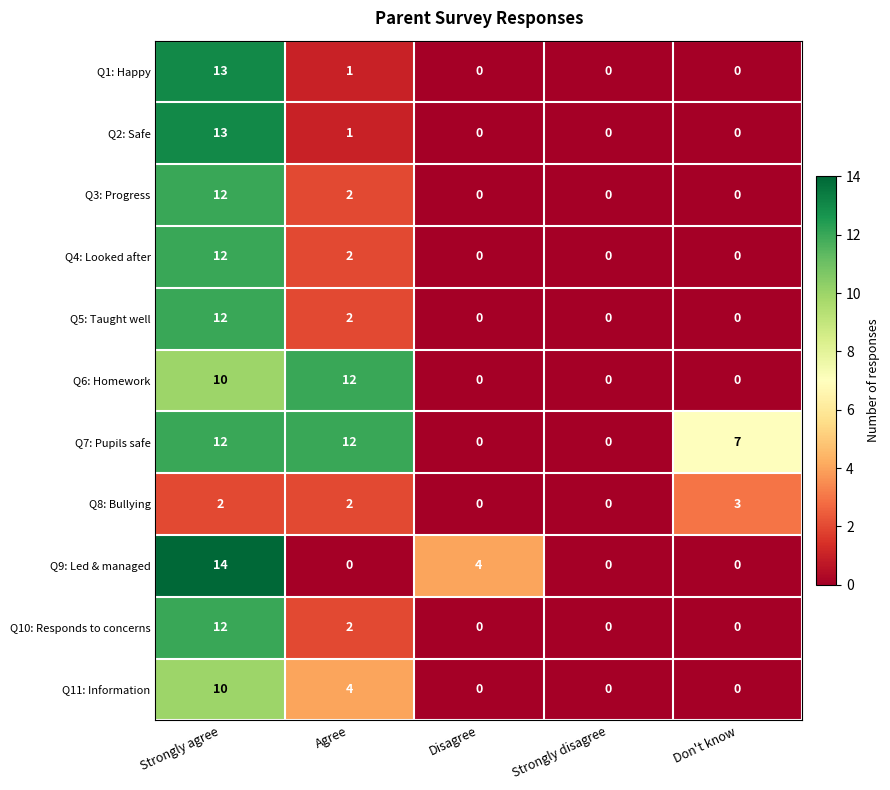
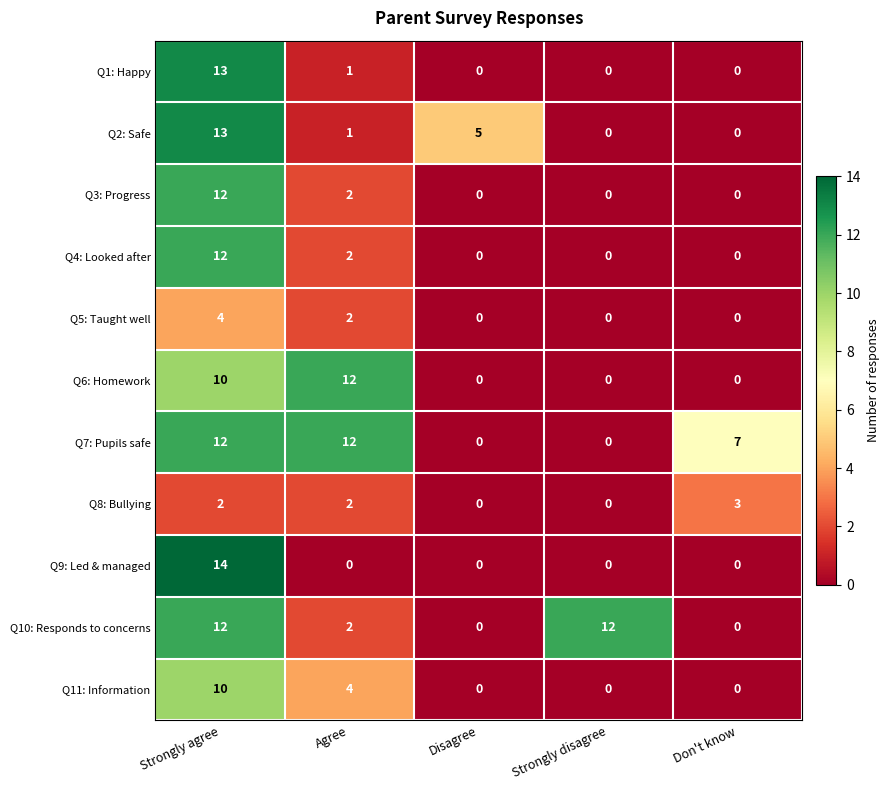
  {
    "Q1: Happy": {
      "Strongly agree": 13,
      "Agree": 1,
      "Disagree": 0,
      "Strongly disagree": 0,
      "Don't know": 0
    },
    "Q2: Safe": {
      "Strongly agree": 13,
      "Agree": 1,
-     "Disagree": 0,
+     "Disagree": 5,
      "Strongly disagree": 0,
      "Don't know": 0
    },
    "Q3: Progress": {
      "Strongly agree": 12,
      "Agree": 2,
      "Disagree": 0,
      "Strongly disagree": 0,
      "Don't know": 0
    },
    "Q4: Looked after": {
      "Strongly agree": 12,
      "Agree": 2,
      "Disagree": 0,
      "Strongly disagree": 0,
      "Don't know": 0
    },
    "Q5: Taught well": {
-     "Strongly agree": 12,
+     "Strongly agree": 4,
      "Agree": 2,
      "Disagree": 0,
      "Strongly disagree": 0,
      "Don't know": 0
    },
    "Q6: Homework": {
      "Strongly agree": 10,
      "Agree": 12,
      "Disagree": 0,
      "Strongly disagree": 0,
      "Don't know": 0
    },
    "Q7: Pupils safe": {
      "Strongly agree": 12,
      "Agree": 12,
      "Disagree": 0,
      "Strongly disagree": 0,
      "Don't know": 7
    },
    "Q8: Bullying": {
      "Strongly agree": 2,
      "Agree": 2,
      "Disagree": 0,
      "Strongly disagree": 0,
      "Don't know": 3
    },
    "Q9: Led & managed": {
      "Strongly agree": 14,
      "Agree": 0,
-     "Disagree": 4,
+     "Disagree": 0,
      "Strongly disagree": 0,
      "Don't know": 0
    },
    "Q10: Responds to concerns": {
      "Strongly agree": 12,
      "Agree": 2,
      "Disagree": 0,
-     "Strongly disagree": 0,
+     "Strongly disagree": 12,
      "Don't know": 0
    },
    "Q11: Information": {
      "Strongly agree": 10,
      "Agree": 4,
      "Disagree": 0,
      "Strongly disagree": 0,
      "Don't know": 0
    }
  }
